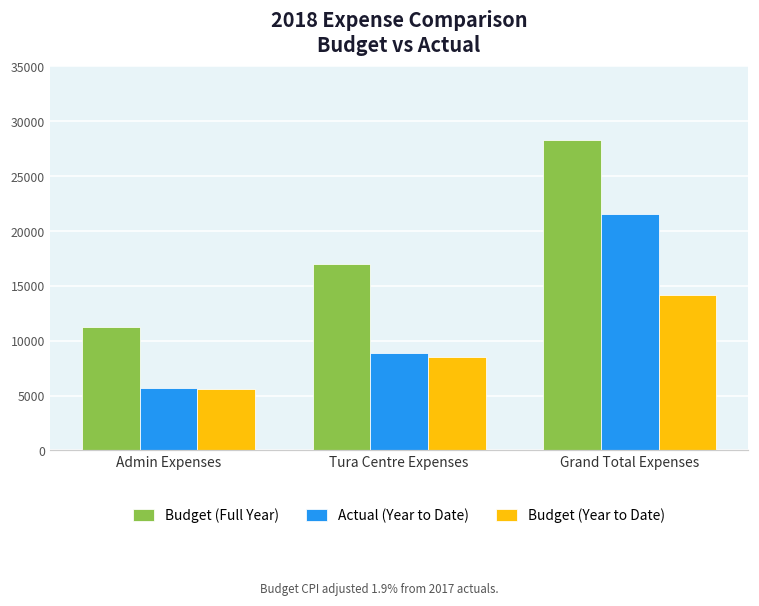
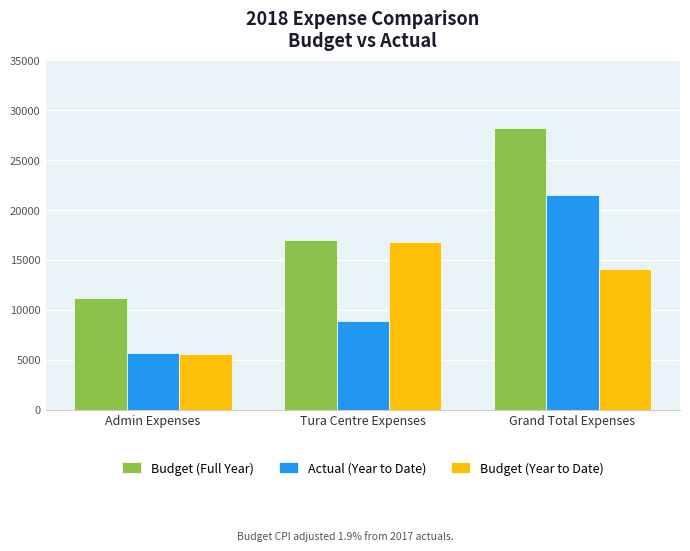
  {
    "Budget (Full Year)": {
      "Admin Expenses": 11000,
      "Tura Centre Expenses": 17000,
      "Grand Total Expenses": 28000
    },
    "Actual (Year to Date)": {
      "Admin Expenses": 6000,
      "Tura Centre Expenses": 9000,
      "Grand Total Expenses": 22000
    },
    "Budget (Year to Date)": {
      "Admin Expenses": 6000,
-     "Tura Centre Expenses": 9000,
+     "Tura Centre Expenses": 17000,
      "Grand Total Expenses": 14000
    }
  }
